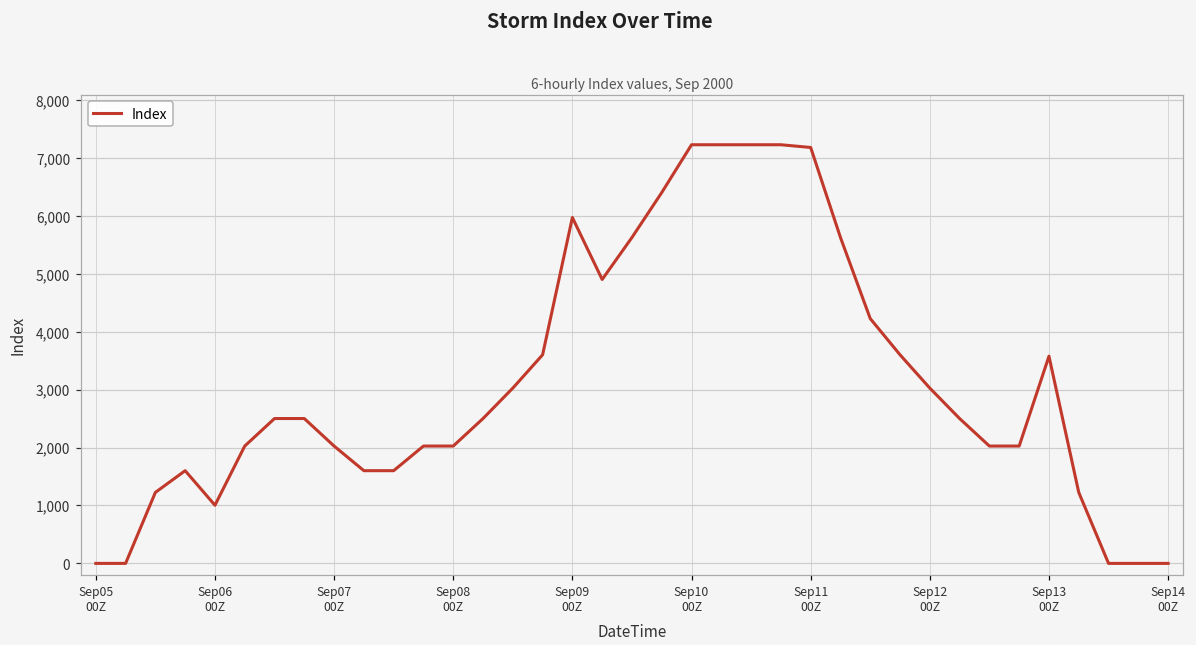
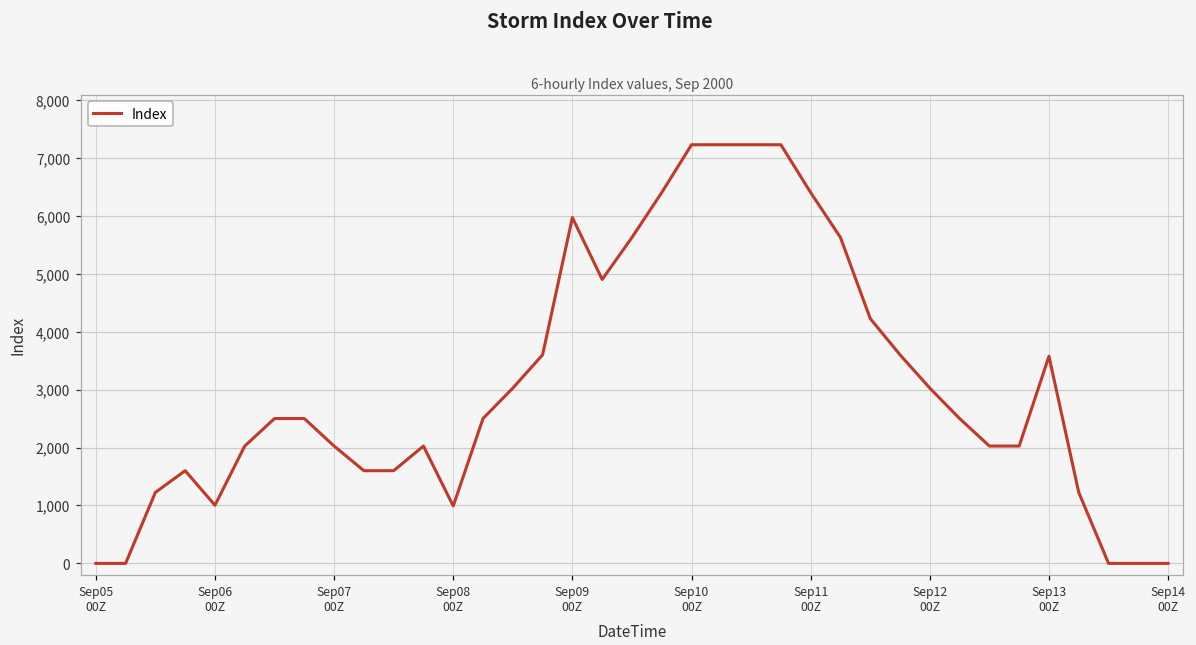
  {
    "Sep05 00Z": "0",
    "Sep06 00Z": "1,000",
    "Sep07 00Z": "2,000",
-   "Sep08 00Z": "2,000",
+   "Sep08 00Z": "1,000",
    "Sep09 00Z": "6,000",
    "Sep10 00Z": "7,200",
-   "Sep11 00Z": "7,200",
+   "Sep11 00Z": "6,400",
    "Sep12 00Z": "3,000",
    "Sep13 00Z": "3,600",
    "Sep14 00Z": "0"
  }
